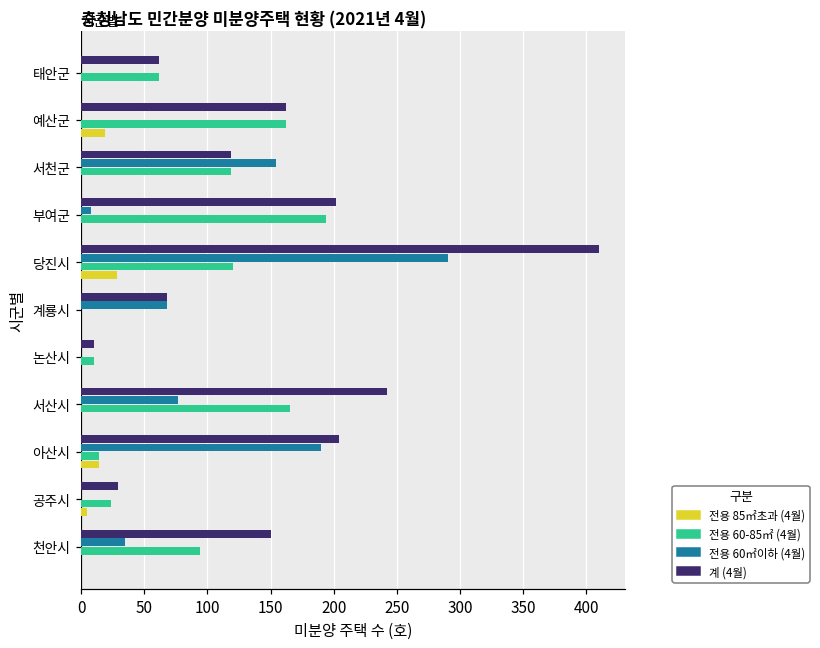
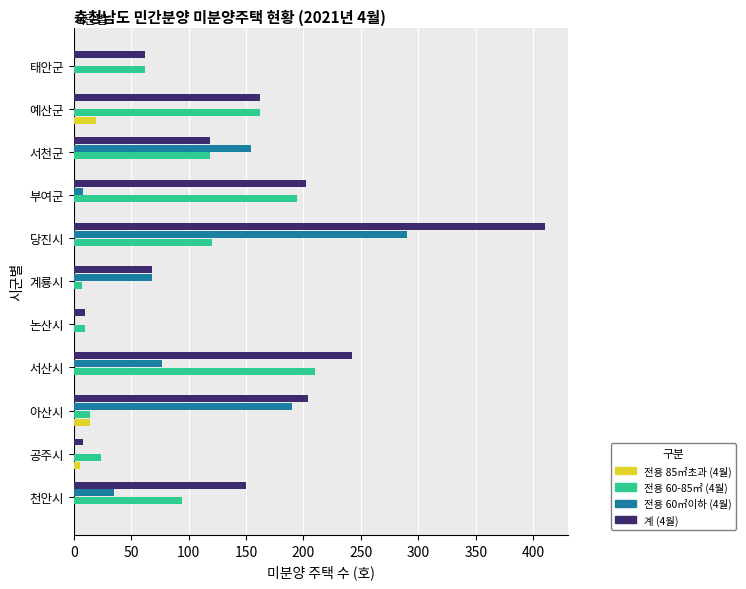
  {
    "전용 85㎡초과 (4월)": {
      "태안군": 0,
      "예산군": 19,
      "서천군": 0,
      "부여군": 0,
-     "당진시": 28,
+     "당진시": 0,
      "계룡시": 0,
      "논산시": 0,
      "서산시": 0,
      "아산시": 14,
      "공주시": 5,
      "천안시": 0
    },
    "전용 60-85㎡ (4월)": {
      "태안군": 62,
      "예산군": 162,
      "서천군": 119,
      "부여군": 194,
      "당진시": 120,
-     "계룡시": 0,
+     "계룡시": 7,
      "논산시": 10,
-     "서산시": 165,
+     "서산시": 210,
      "아산시": 14,
      "공주시": 24,
      "천안시": 94
    },
    "전용 60㎡이하 (4월)": {
      "태안군": 0,
      "예산군": 0,
      "서천군": 154,
      "부여군": 8,
      "당진시": 290,
      "계룡시": 68,
      "논산시": 0,
      "서산시": 77,
      "아산시": 190,
      "공주시": 0,
      "천안시": 35
    },
    "계 (4월)": {
      "태안군": 62,
      "예산군": 162,
      "서천군": 119,
      "부여군": 202,
      "당진시": 410,
      "계룡시": 68,
      "논산시": 10,
      "서산시": 242,
      "아산시": 204,
-     "공주시": 29,
+     "공주시": 8,
      "천안시": 150
    }
  }
